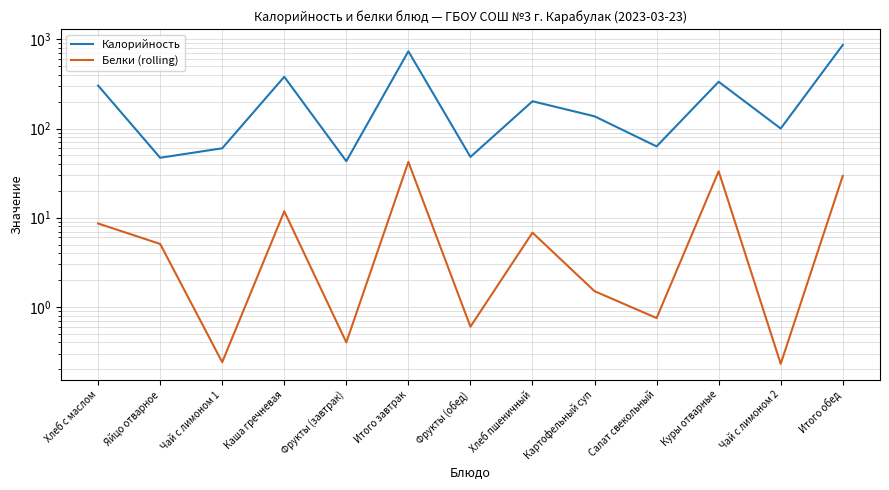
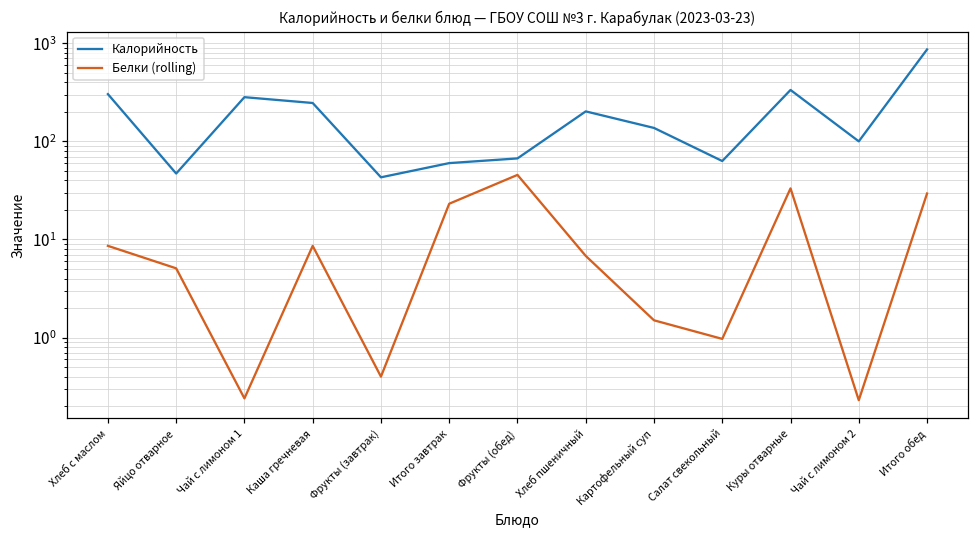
  {
    "Калорийность": {
      "Хлеб с маслом": 300,
      "Яйцо отварное": 50,
-     "Чай с лимоном 1": 60,
-     "Каша гречневая": 380,
+     "Чай с лимоном 1": 280,
+     "Каша гречневая": 250,
      "Фрукты (завтрак)": 40,
-     "Итого завтрак": 700,
-     "Фрукты (обед)": 50,
+     "Итого завтрак": 60,
+     "Фрукты (обед)": 70,
      "Хлеб пшеничный": 200,
      "Картофельный суп": 140,
      "Салат свекольный": 60,
      "Куры отварные": 330,
      "Чай с лимоном 2": 100,
      "Итого обед": 900
    },
    "Белки (rolling)": {
      "Хлеб с маслом": 9,
      "Яйцо отварное": 5,
      "Чай с лимоном 1": 0.24,
-     "Каша гречневая": 12,
+     "Каша гречневая": 9,
      "Фрукты (завтрак)": 0.4,
-     "Итого завтрак": 40,
-     "Фрукты (обед)": 0.6,
+     "Итого завтрак": 23,
+     "Фрукты (обед)": 50,
      "Хлеб пшеничный": 7,
      "Картофельный суп": 1.5,
-     "Салат свекольный": 0.8,
+     "Салат свекольный": 1.0,
      "Куры отварные": 33,
      "Чай с лимоном 2": 0.23,
      "Итого обед": 29
    }
  }
